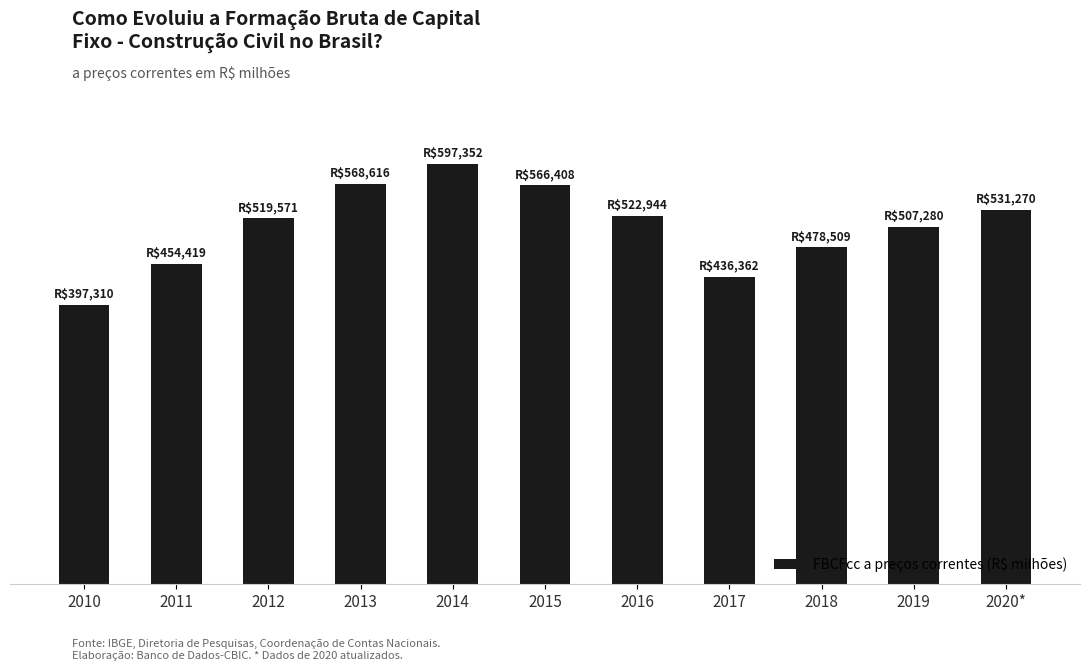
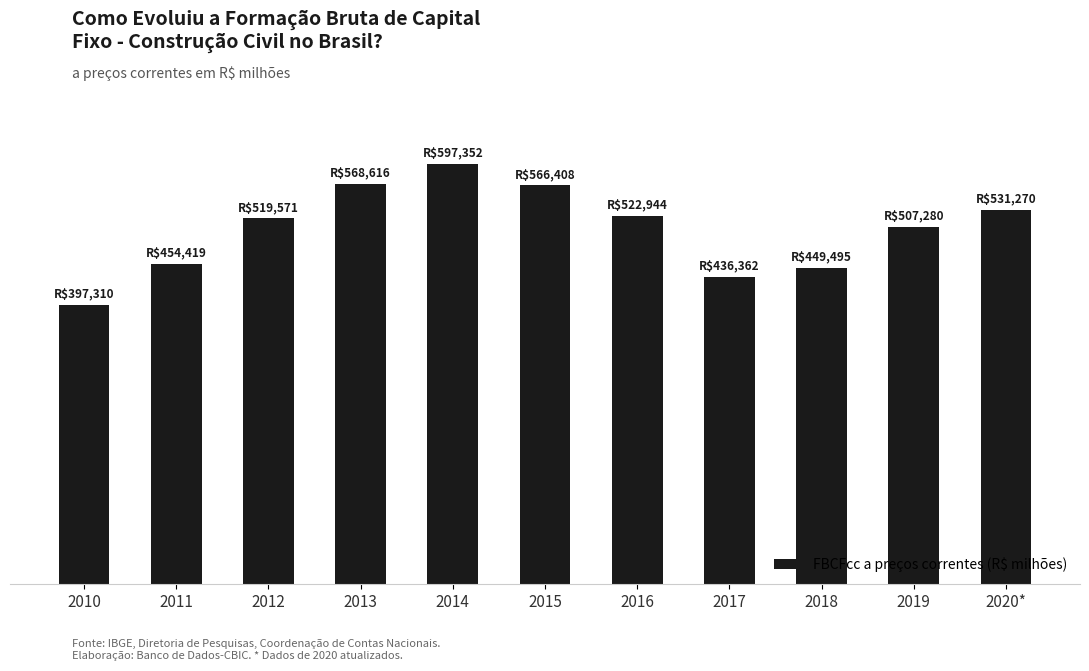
  {
    "2010": "$397,310",
    "2011": "$454,419",
    "2012": "$519,571",
    "2013": "$568,616",
    "2014": "$597,352",
    "2015": "$566,408",
    "2016": "$522,944",
    "2017": "$436,362",
-   "2018": "$478,509",
+   "2018": "$449,495",
    "2019": "$507,280",
    "2020*": "$531,270"
  }
